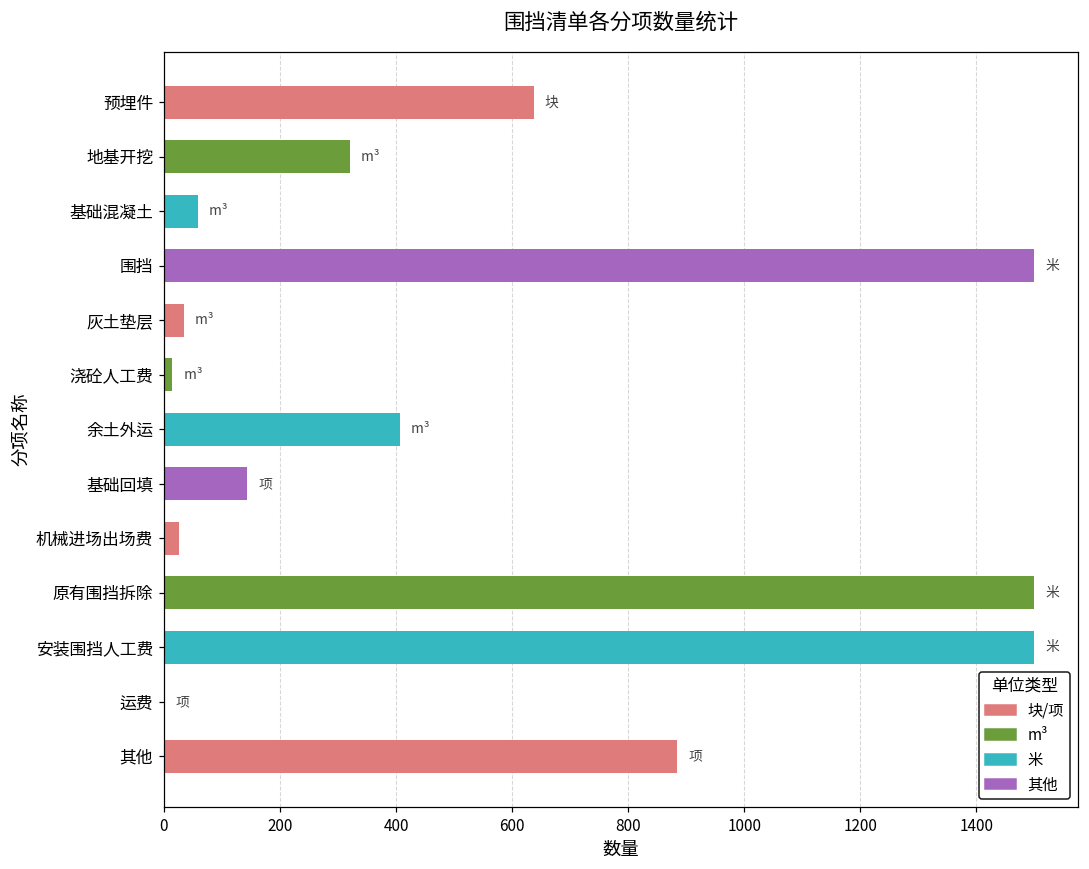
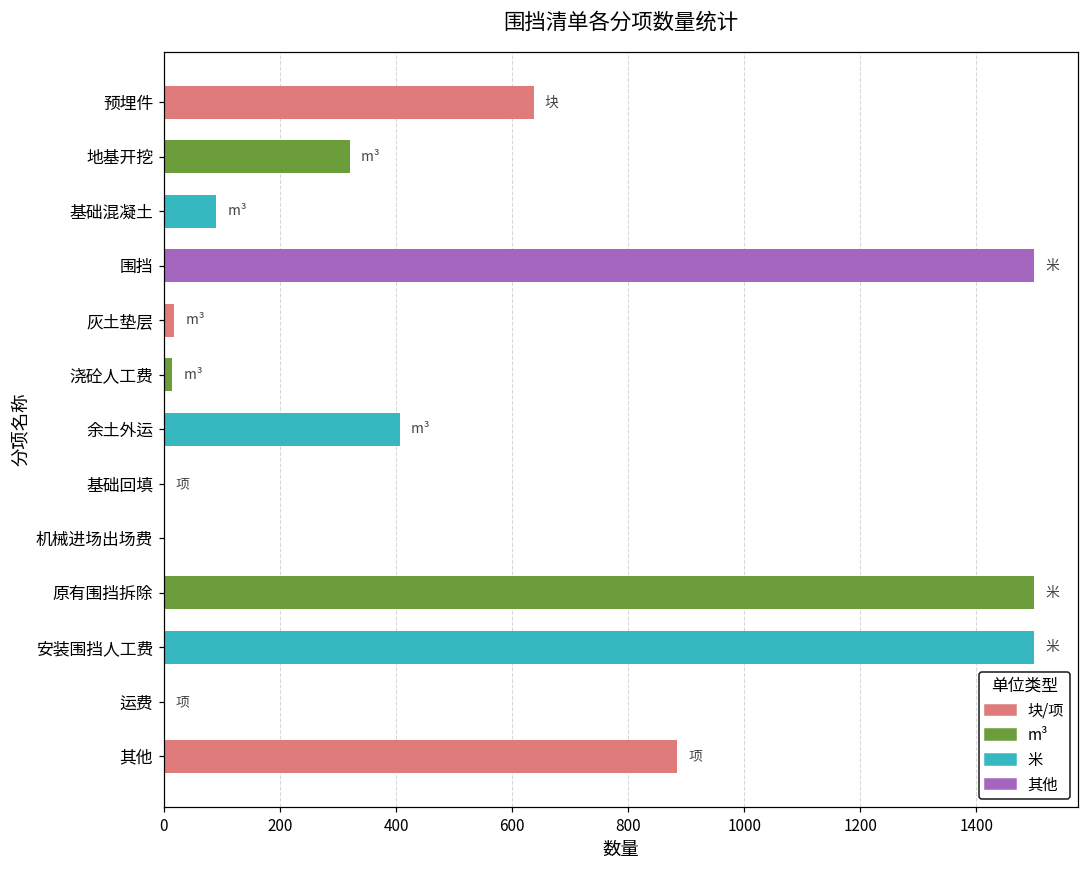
  {
    "预埋件": 640,
    "地基开挖": 320,
-   "基础混凝土": 60,
+   "基础混凝土": 90,
    "围挡": 1500,
-   "灰土垫层": 30,
+   "灰土垫层": 20,
    "浇砼人工费": 10,
    "余土外运": 410,
-   "基础回填": 140,
-   "机械进场出场费": 30,
+   "基础回填": 0,
+   "机械进场出场费": 0,
    "原有围挡拆除": 1500,
    "安装围挡人工费": 1500,
    "其他": 880
  }
